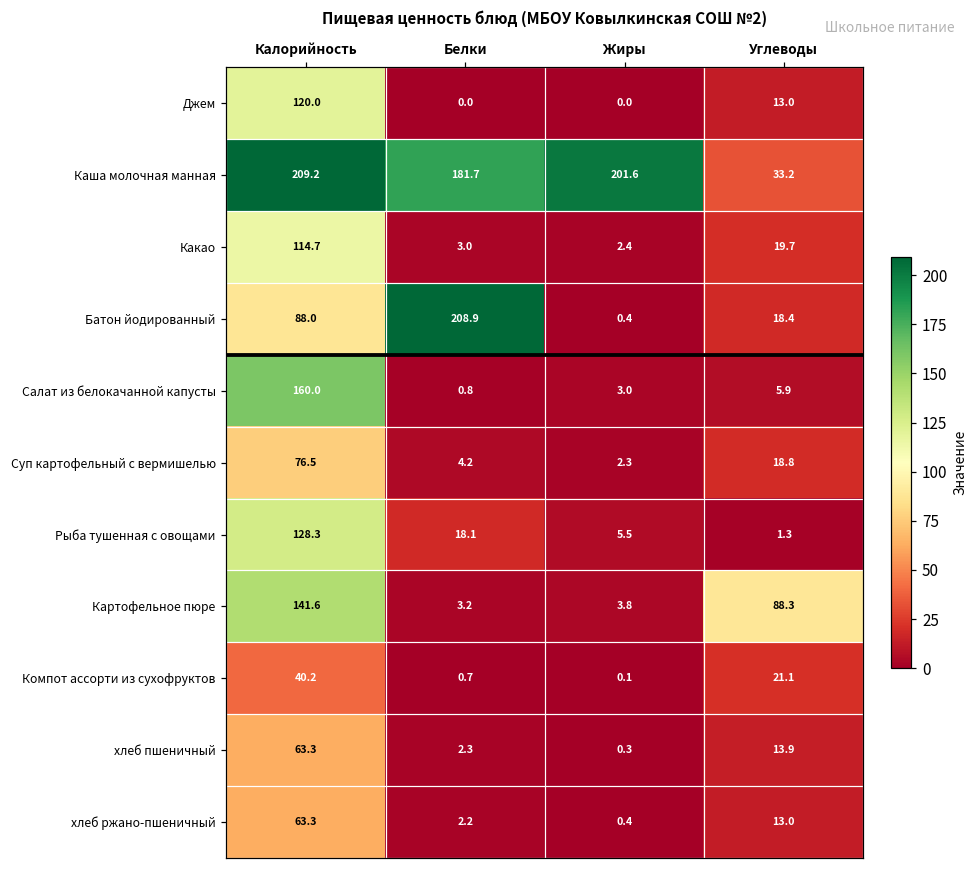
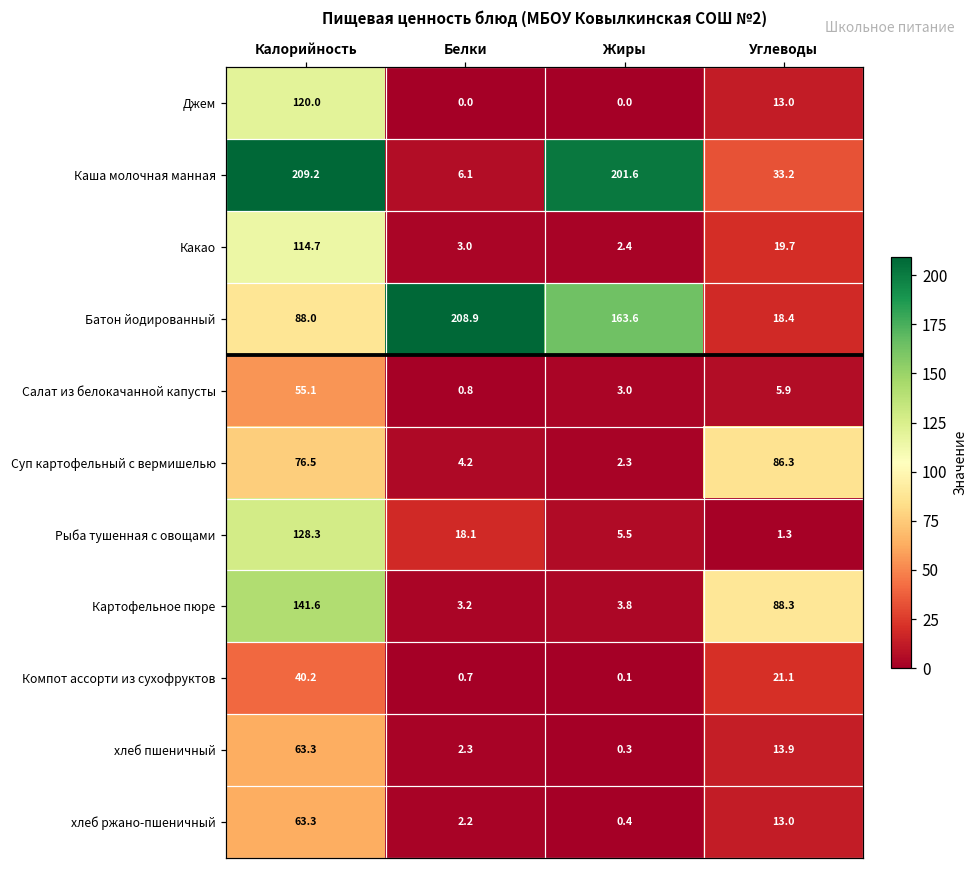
  {
    "Джем": {
      "Калорийность": 120.0,
      "Белки": 0.0,
      "Жиры": 0.0,
      "Углеводы": 13.0
    },
    "Каша молочная манная": {
      "Калорийность": 209.2,
-     "Белки": 181.7,
+     "Белки": 6.1,
      "Жиры": 201.6,
      "Углеводы": 33.2
    },
    "Какао": {
      "Калорийность": 114.7,
      "Белки": 3.0,
      "Жиры": 2.4,
      "Углеводы": 19.7
    },
    "Батон йодированный": {
      "Калорийность": 88.0,
      "Белки": 208.9,
-     "Жиры": 0.4,
+     "Жиры": 163.6,
      "Углеводы": 18.4
    },
    "Салат из белокачанной капусты": {
-     "Калорийность": 160.0,
+     "Калорийность": 55.1,
      "Белки": 0.8,
      "Жиры": 3.0,
      "Углеводы": 5.9
    },
    "Суп картофельный с вермишелью": {
      "Калорийность": 76.5,
      "Белки": 4.2,
      "Жиры": 2.3,
-     "Углеводы": 18.8
+     "Углеводы": 86.3
    },
    "Рыба тушенная с овощами": {
      "Калорийность": 128.3,
      "Белки": 18.1,
      "Жиры": 5.5,
      "Углеводы": 1.3
    },
    "Картофельное пюре": {
      "Калорийность": 141.6,
      "Белки": 3.2,
      "Жиры": 3.8,
      "Углеводы": 88.3
    },
    "Компот ассорти из сухофруктов": {
      "Калорийность": 40.2,
      "Белки": 0.7,
      "Жиры": 0.1,
      "Углеводы": 21.1
    },
    "хлеб пшеничный": {
      "Калорийность": 63.3,
      "Белки": 2.3,
      "Жиры": 0.3,
      "Углеводы": 13.9
    },
    "хлеб ржано-пшеничный": {
      "Калорийность": 63.3,
      "Белки": 2.2,
      "Жиры": 0.4,
      "Углеводы": 13.0
    }
  }
